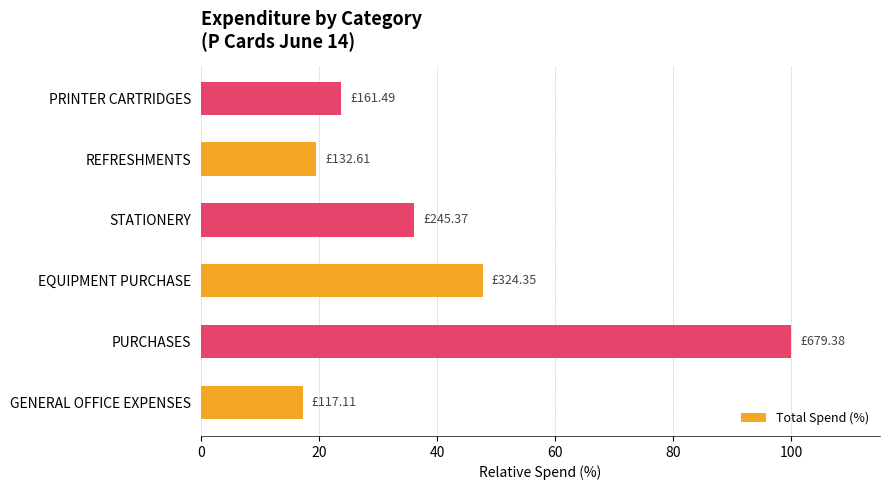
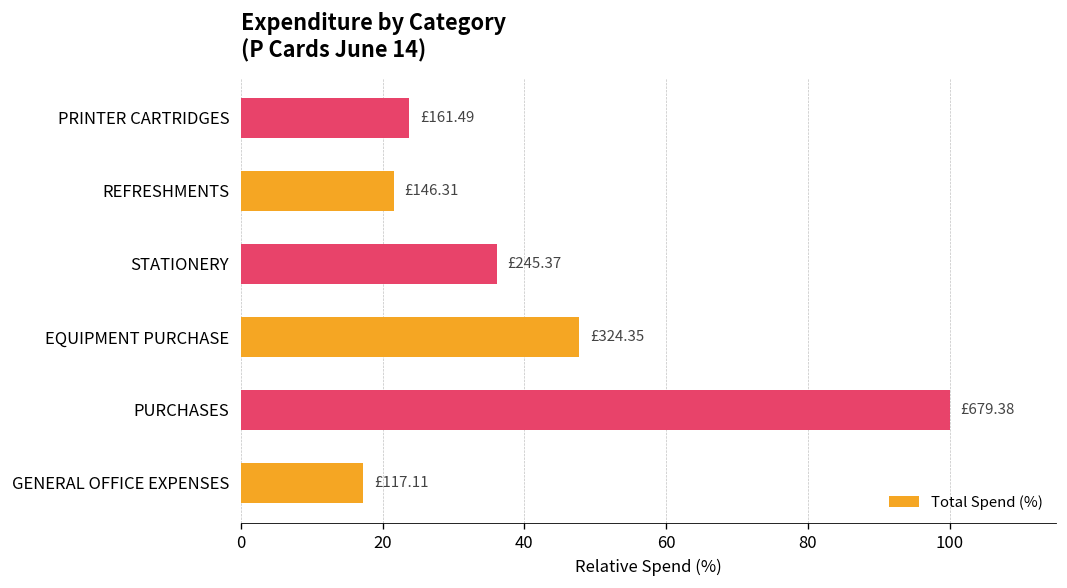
  {
-   "REFRESHMENTS": "£132.61"
+   "REFRESHMENTS": "£146.31"
  }
